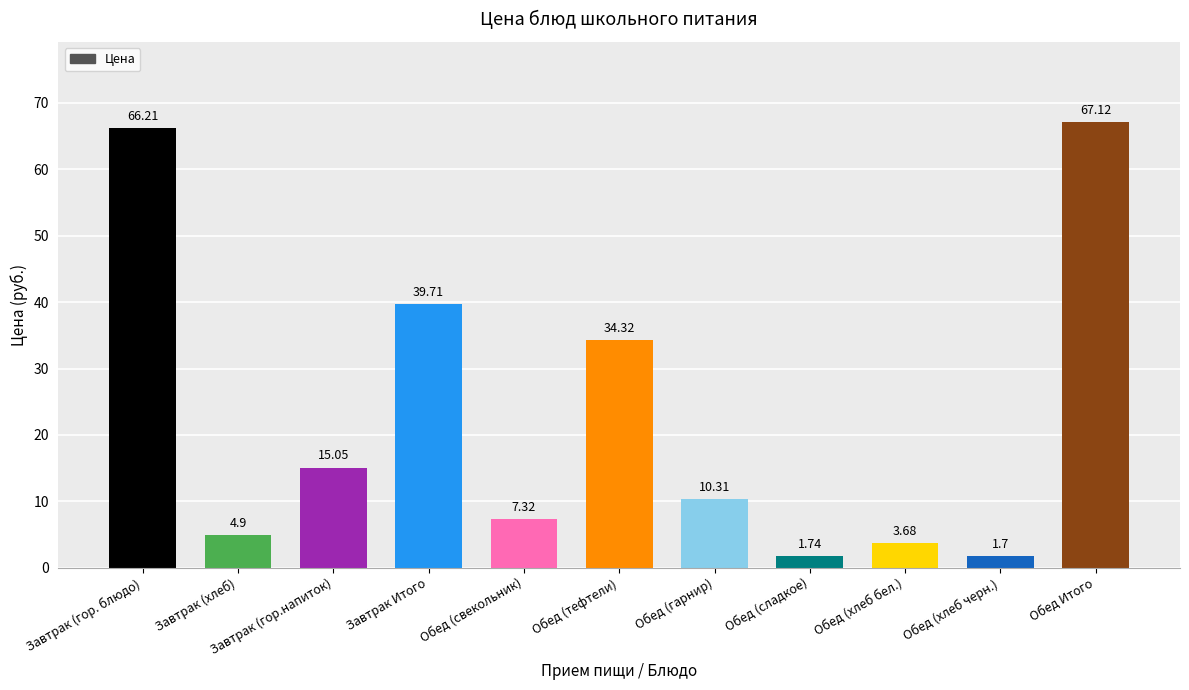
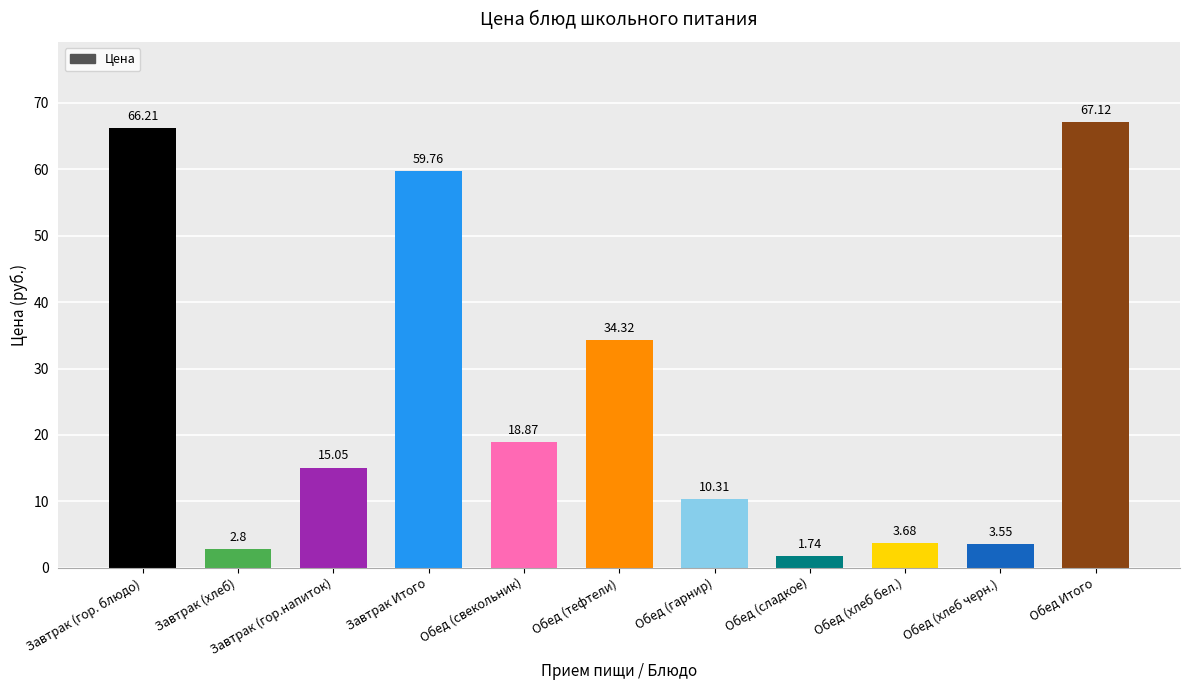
  {
    "Завтрак (гор. блюдо)": 66.21,
-   "Завтрак (хлеб)": 4.9,
+   "Завтрак (хлеб)": 2.8,
    "Завтрак (гор.напиток)": 15.05,
-   "Завтрак Итого": 39.71,
-   "Обед (свекольник)": 7.32,
+   "Завтрак Итого": 59.76,
+   "Обед (свекольник)": 18.87,
    "Обед (тефтели)": 34.32,
    "Обед (гарнир)": 10.31,
    "Обед (сладкое)": 1.74,
    "Обед (хлеб бел.)": 3.68,
-   "Обед (хлеб черн.)": 1.7,
+   "Обед (хлеб черн.)": 3.55,
    "Обед Итого": 67.12
  }
